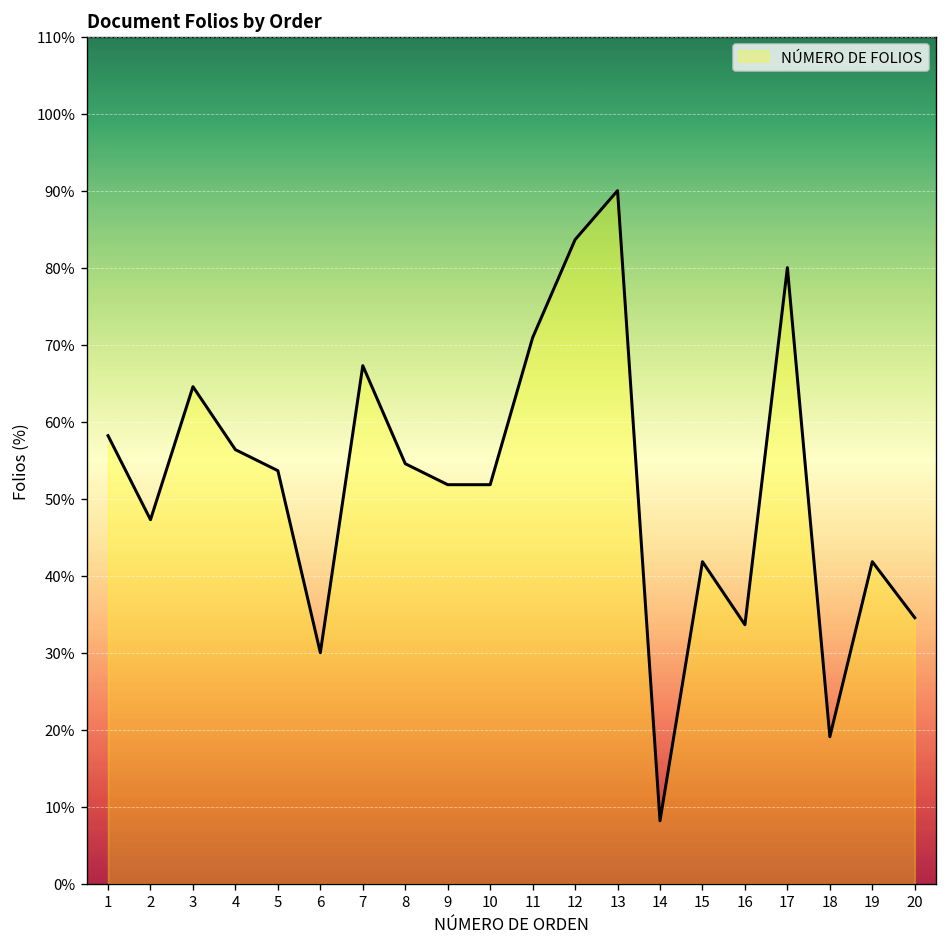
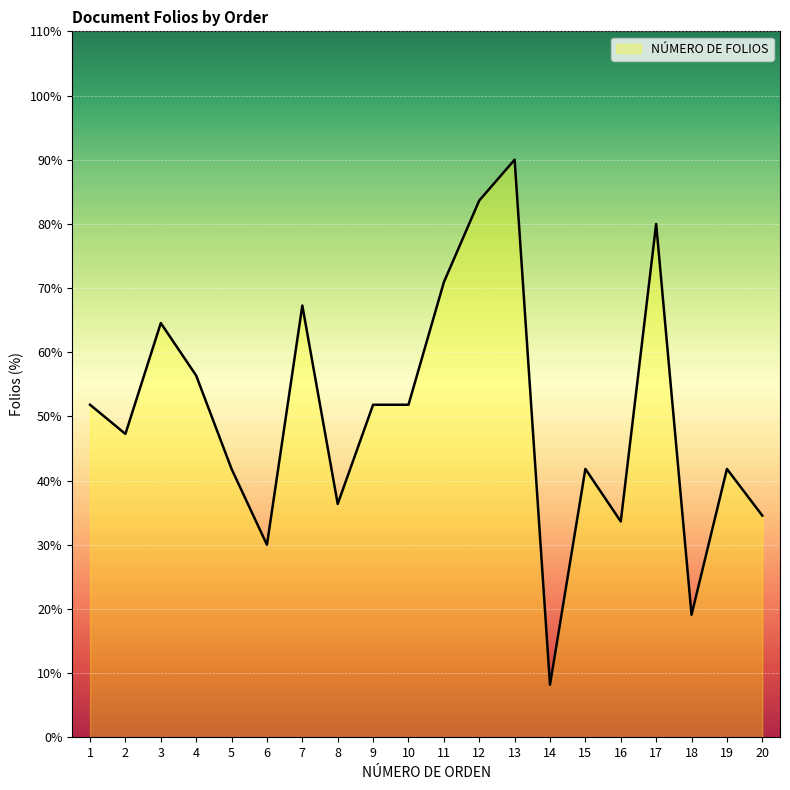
  {
-   "1": "58%",
+   "1": "52%",
    "2": "47%",
    "3": "65%",
    "4": "56%",
-   "5": "54%",
+   "5": "42%",
    "6": "30%",
    "7": "67%",
-   "8": "55%",
+   "8": "36%",
    "9": "52%",
    "10": "52%",
    "11": "71%",
    "12": "84%",
    "13": "90%",
    "14": "8%",
    "15": "42%",
    "16": "34%",
    "17": "80%",
    "18": "19%",
    "19": "42%",
    "20": "35%"
  }
